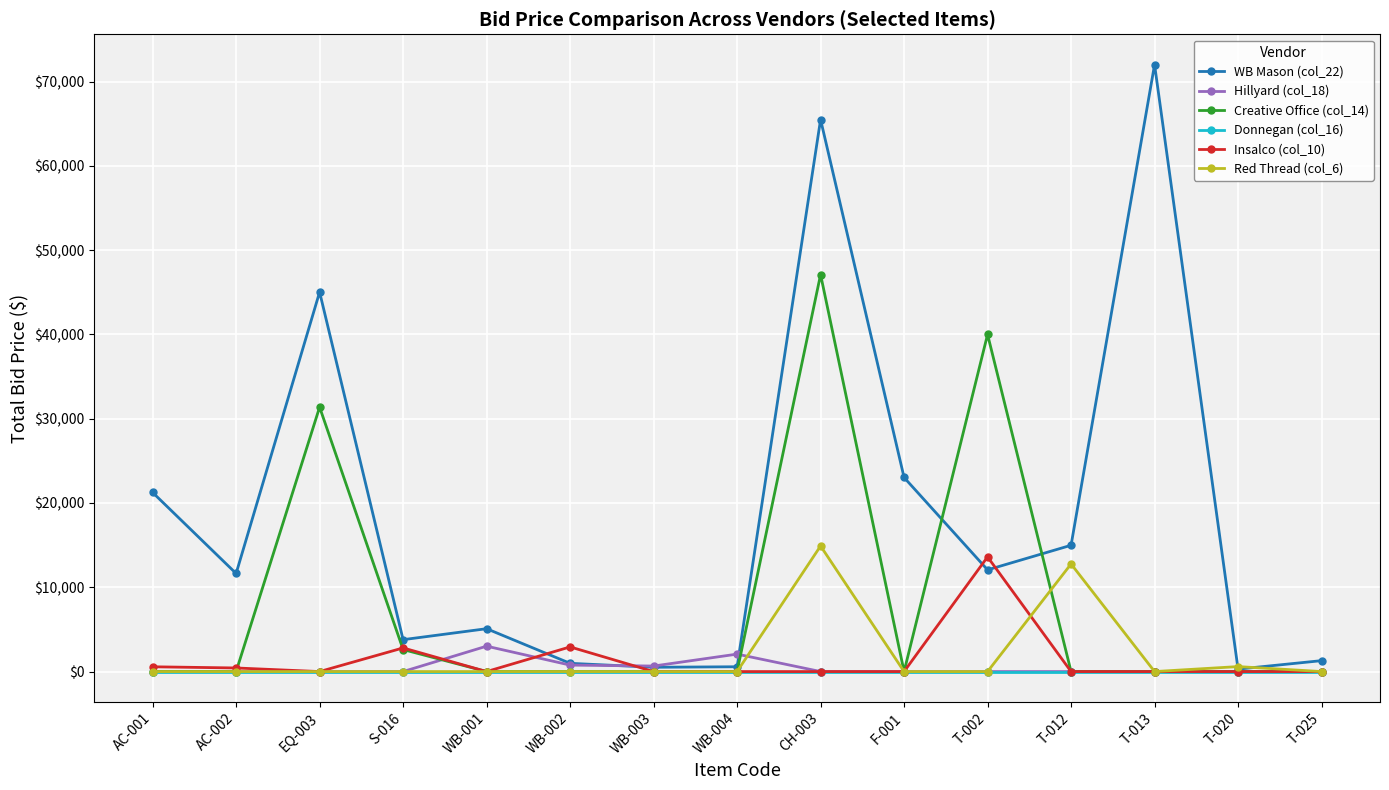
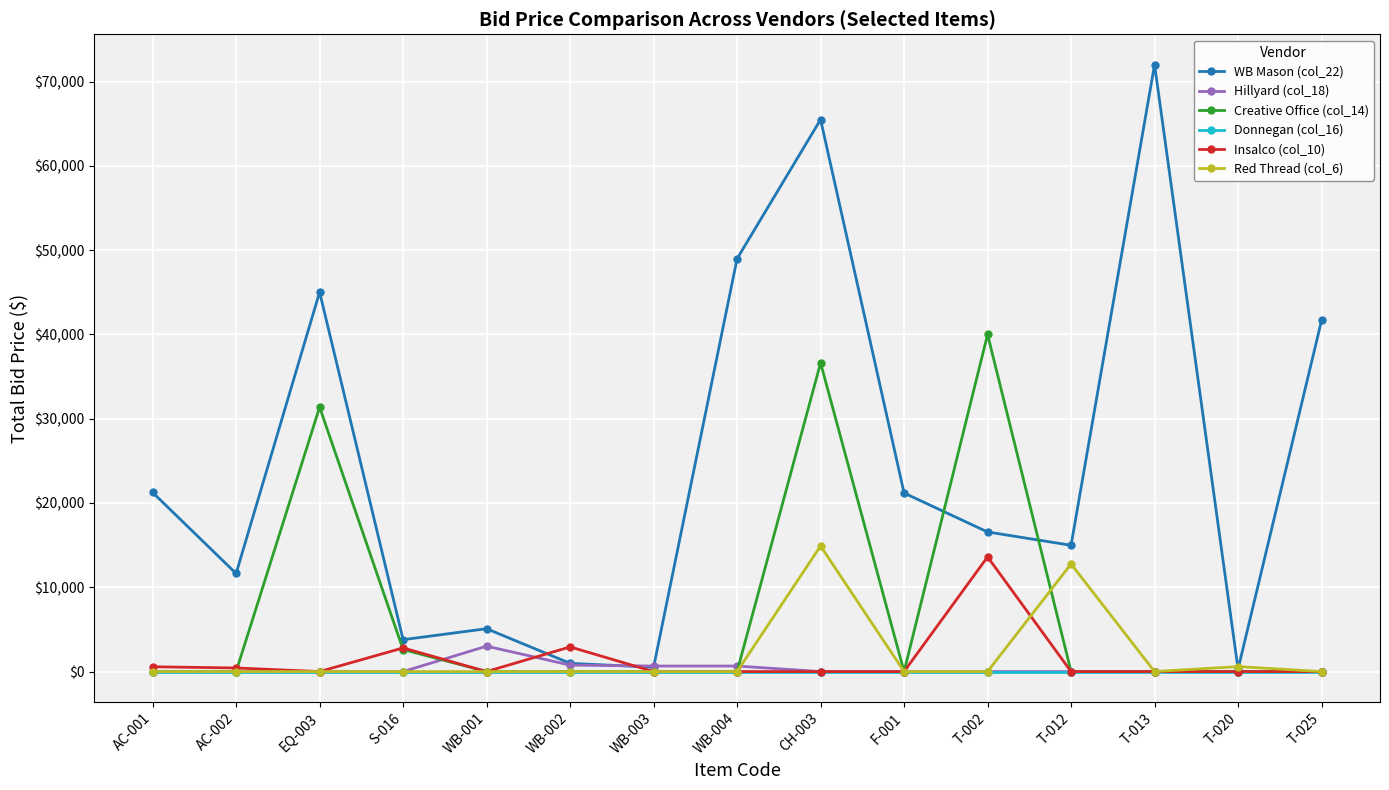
  {
    "WB Mason (col_22)": {
      "AC-001": "$21,000",
      "AC-002": "$12,000",
      "EQ-003": "$45,000",
      "S-016": "$4,000",
      "WB-001": "$5,000",
-     "WB-004": "$1,000",
+     "WB-004": "$49,000",
      "CH-003": "$65,000",
-     "F-001": "$23,000",
-     "T-002": "$12,000",
+     "F-001": "$21,000",
+     "T-002": "$17,000",
      "T-012": "$15,000",
      "T-013": "$72,000",
-     "T-025": "$1,000"
+     "T-025": "$42,000"
    },
    "Hillyard (col_18)": {
      "WB-001": "$3,000",
-     "WB-004": "$2,000"
+     "WB-004": "$1,000"
    },
    "Creative Office (col_14)": {
      "EQ-003": "$31,000",
-     "CH-003": "$47,000",
+     "CH-003": "$37,000",
      "T-002": "$40,000"
    },
    "Insalco (col_10)": {
      "AC-001": "$1,000",
      "AC-002": "$0",
      "WB-002": "$3,000",
      "T-002": "$14,000"
    },
    "Red Thread (col_6)": {
      "CH-003": "$15,000",
      "T-012": "$13,000"
    }
  }
